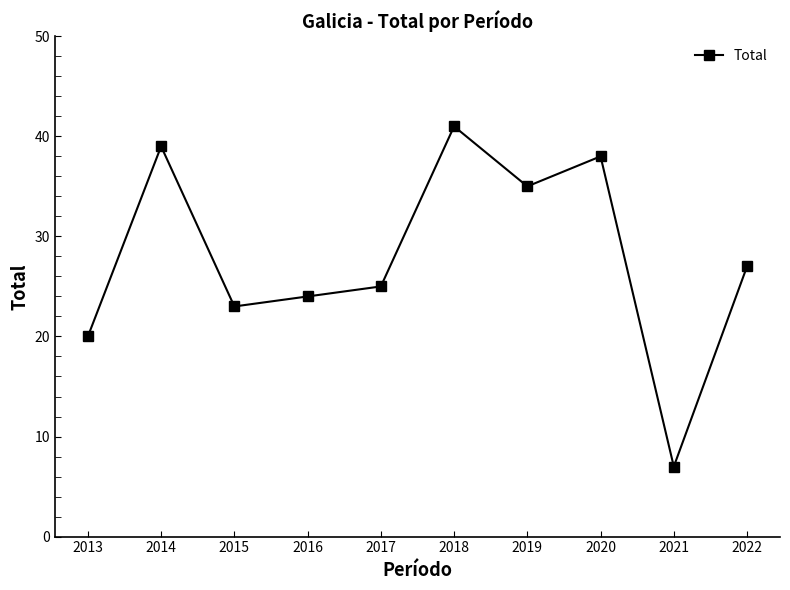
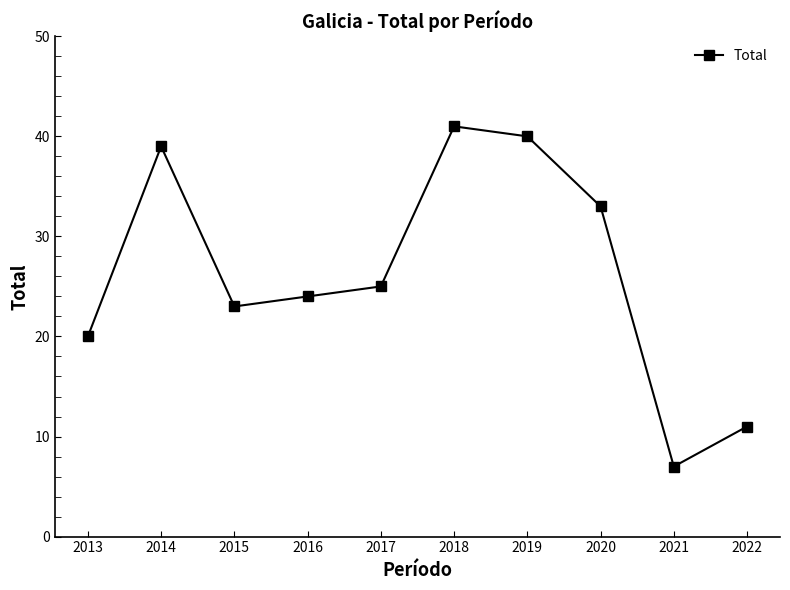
  {
    "2013": 20,
    "2014": 39,
    "2015": 23,
    "2016": 24,
    "2017": 25,
    "2018": 41,
-   "2019": 35,
-   "2020": 38,
+   "2019": 40,
+   "2020": 33,
    "2021": 7,
-   "2022": 27
+   "2022": 11
  }
